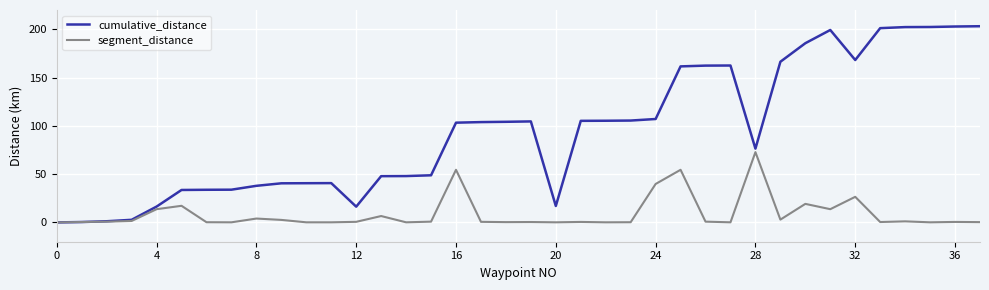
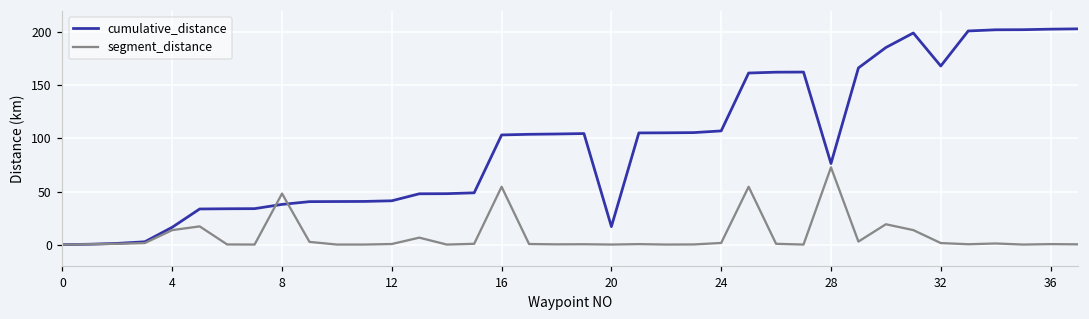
  {
    "cumulative_distance": {
      "4": 20,
      "8": 40,
-     "12": 20,
+     "12": 40,
      "16": 100,
      "20": 20,
      "24": 110,
      "28": 80,
      "32": 170,
      "36": 200
    },
    "segment_distance": {
      "4": 10,
-     "8": 0,
+     "8": 50,
      "12": 0,
      "16": 50,
      "20": 0,
-     "24": 40,
+     "24": 0,
      "28": 70,
-     "32": 30,
+     "32": 0,
      "36": 0
    }
  }
